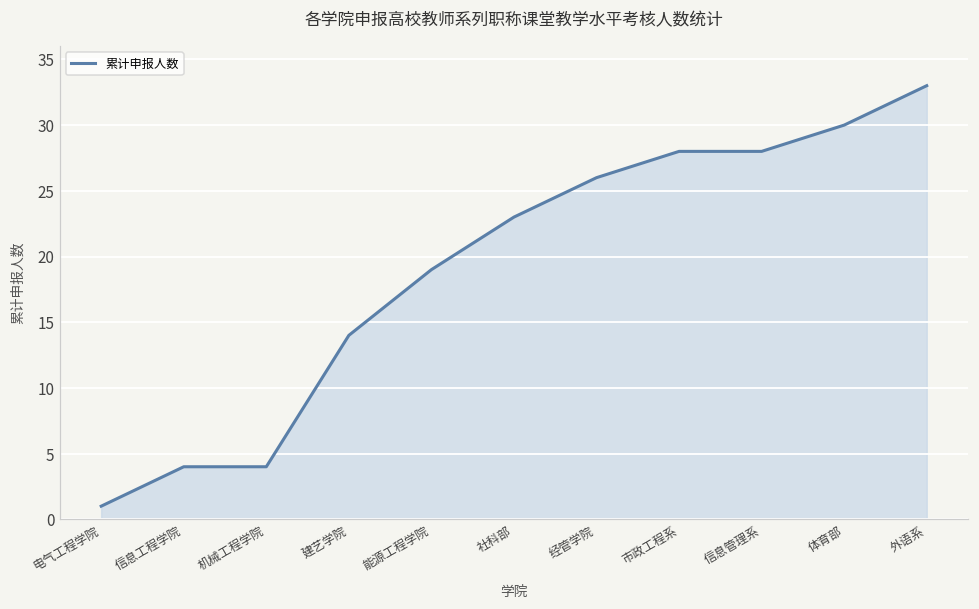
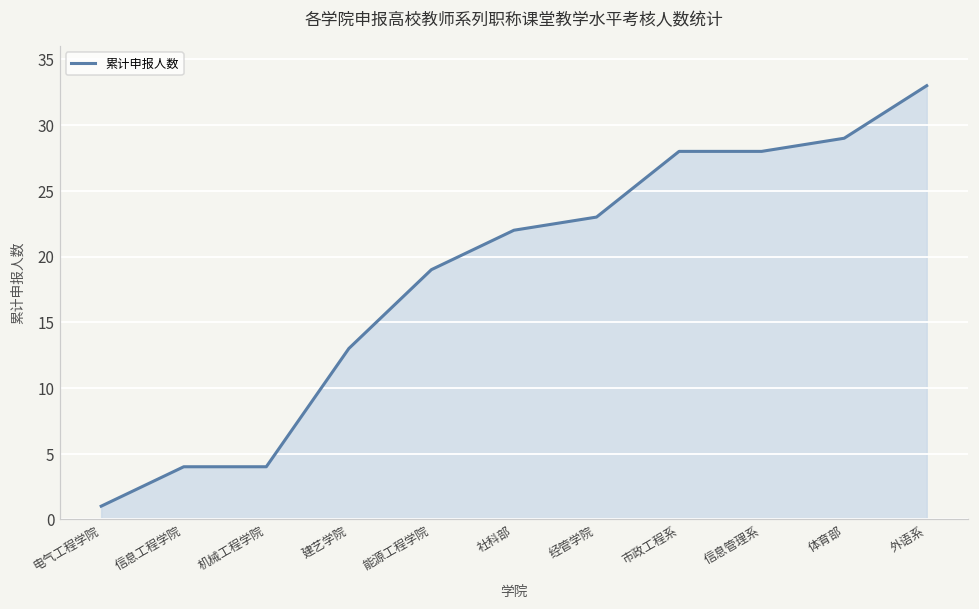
  {
    "电气工程学院": 1,
    "信息工程学院": 4,
    "机械工程学院": 4,
-   "建艺学院": 14,
+   "建艺学院": 13,
    "能源工程学院": 19,
-   "社科部": 23,
-   "经管学院": 26,
+   "社科部": 22,
+   "经管学院": 23,
    "市政工程系": 28,
    "信息管理系": 28,
-   "体育部": 30,
+   "体育部": 29,
    "外语系": 33
  }
